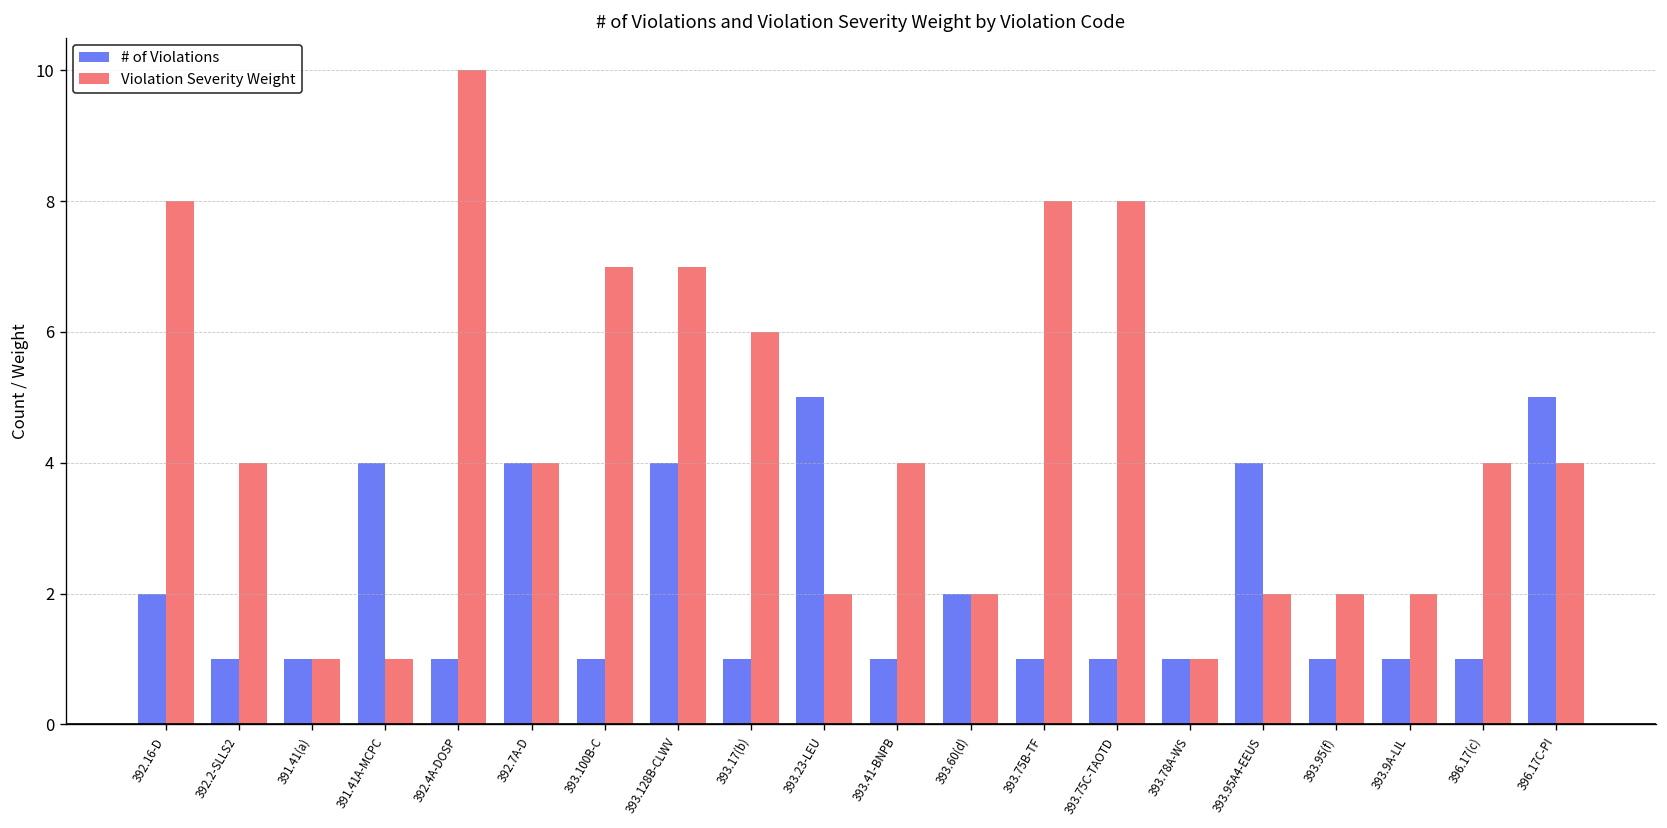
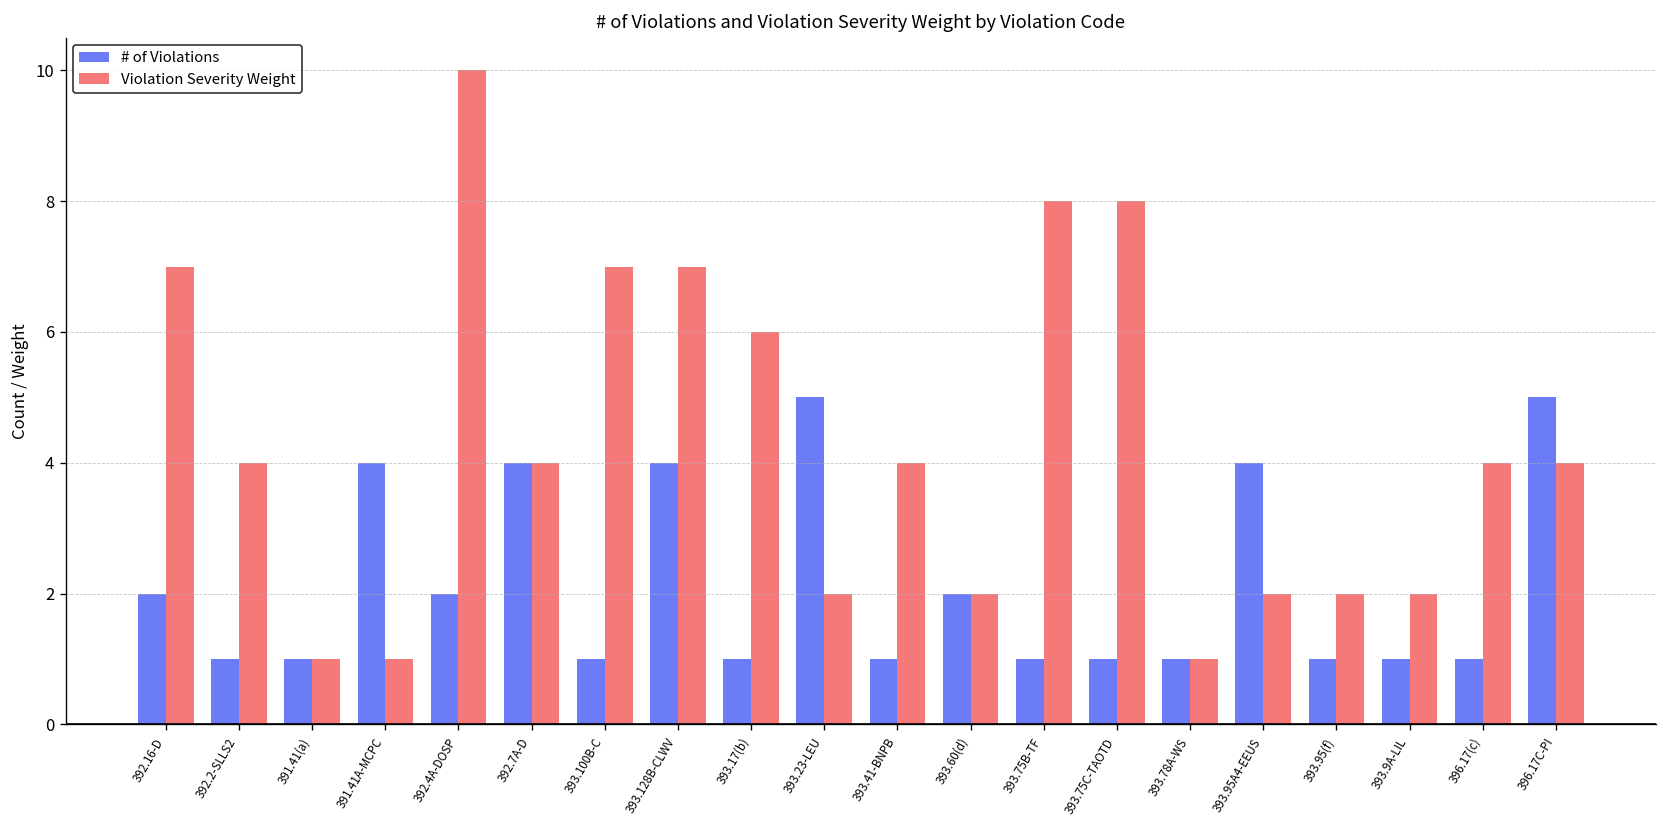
  {
    "# of Violations": {
      "392.16-D": 2,
      "392.2-SLLS2": 1,
      "391.41(a)": 1,
      "391.41A-MCPC": 4,
-     "392.4A-DOSP": 1,
+     "392.4A-DOSP": 2,
      "392.7A-D": 4,
      "393.100B-C": 1,
      "393.128B-CLWV": 4,
      "393.17(b)": 1,
      "393.23-LEU": 5,
      "393.41-BNPB": 1,
      "393.60(d)": 2,
      "393.75B-TF": 1,
      "393.75C-TAOTD": 1,
      "393.78A-WS": 1,
      "393.95A4-EEUS": 4,
      "393.95(f)": 1,
      "393.9A-LIL": 1,
      "396.17(c)": 1,
      "396.17C-PI": 5
    },
    "Violation Severity Weight": {
-     "392.16-D": 8,
+     "392.16-D": 7,
      "392.2-SLLS2": 4,
      "391.41(a)": 1,
      "391.41A-MCPC": 1,
      "392.4A-DOSP": 10,
      "392.7A-D": 4,
      "393.100B-C": 7,
      "393.128B-CLWV": 7,
      "393.17(b)": 6,
      "393.23-LEU": 2,
      "393.41-BNPB": 4,
      "393.60(d)": 2,
      "393.75B-TF": 8,
      "393.75C-TAOTD": 8,
      "393.78A-WS": 1,
      "393.95A4-EEUS": 2,
      "393.95(f)": 2,
      "393.9A-LIL": 2,
      "396.17(c)": 4,
      "396.17C-PI": 4
    }
  }
